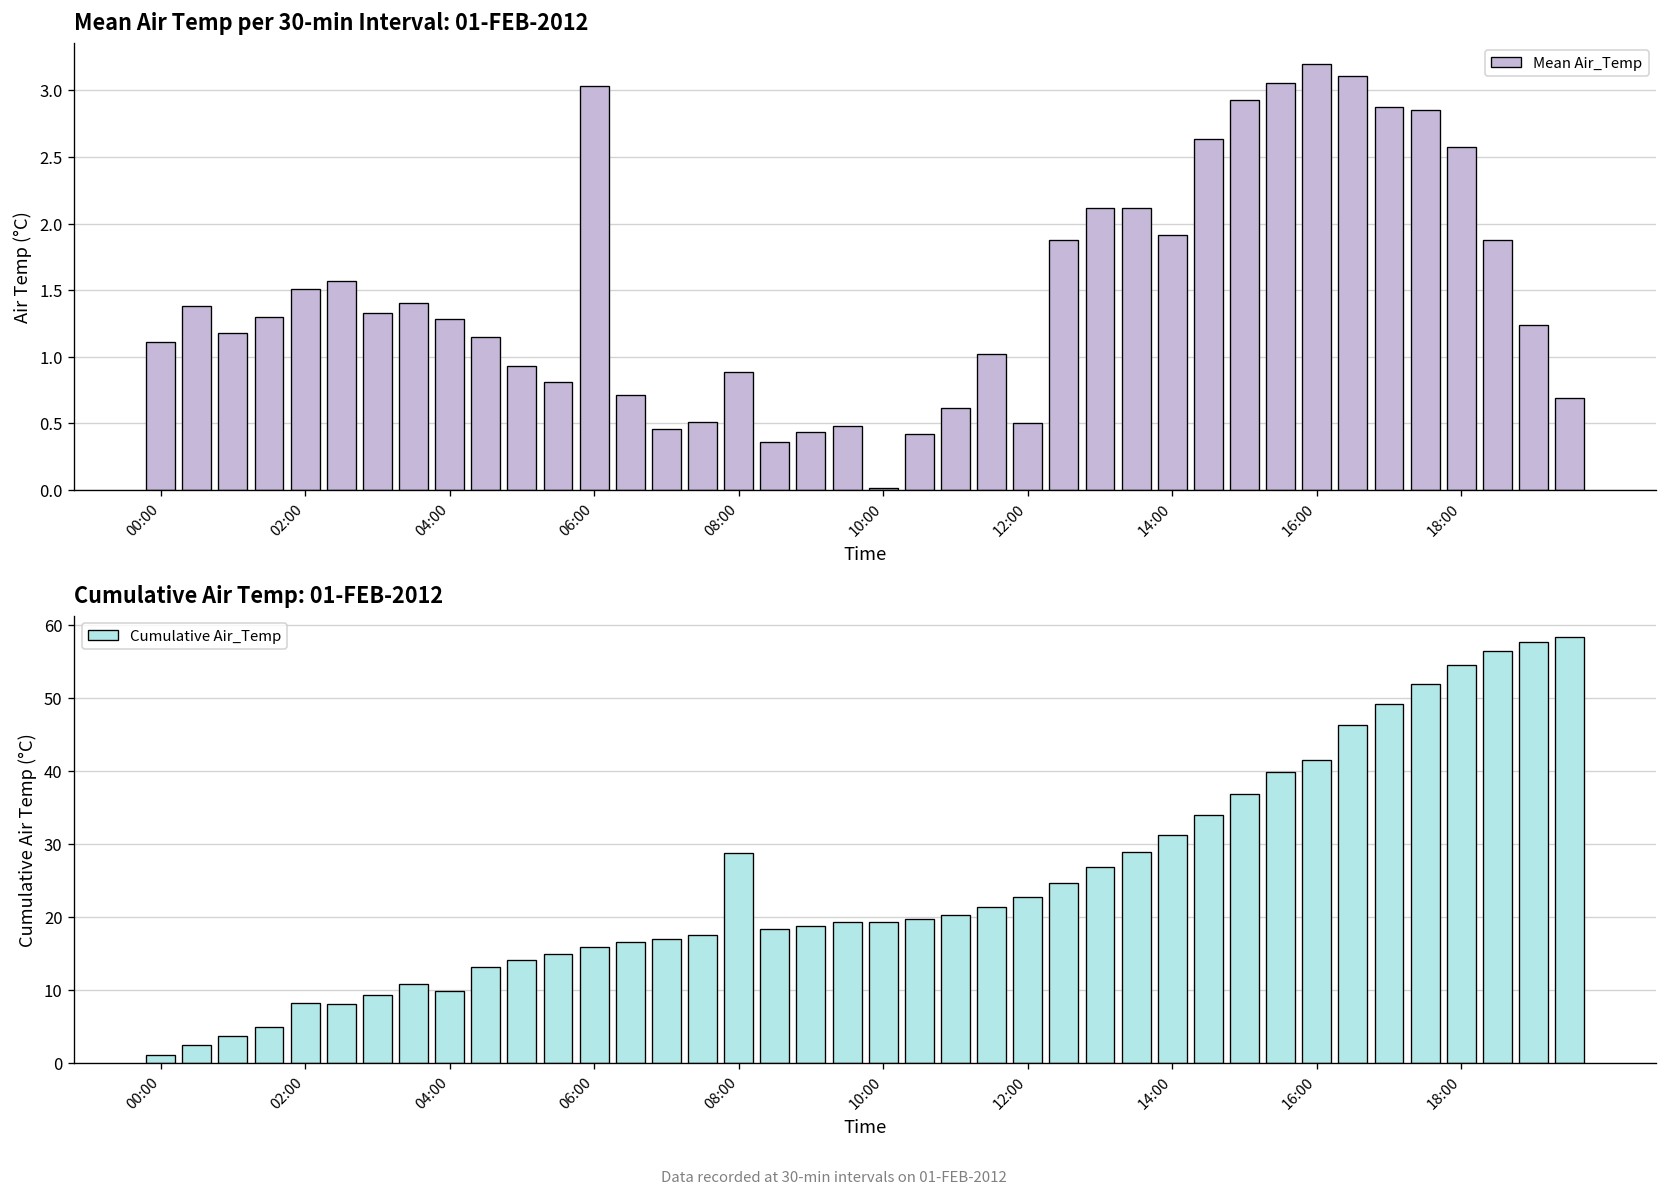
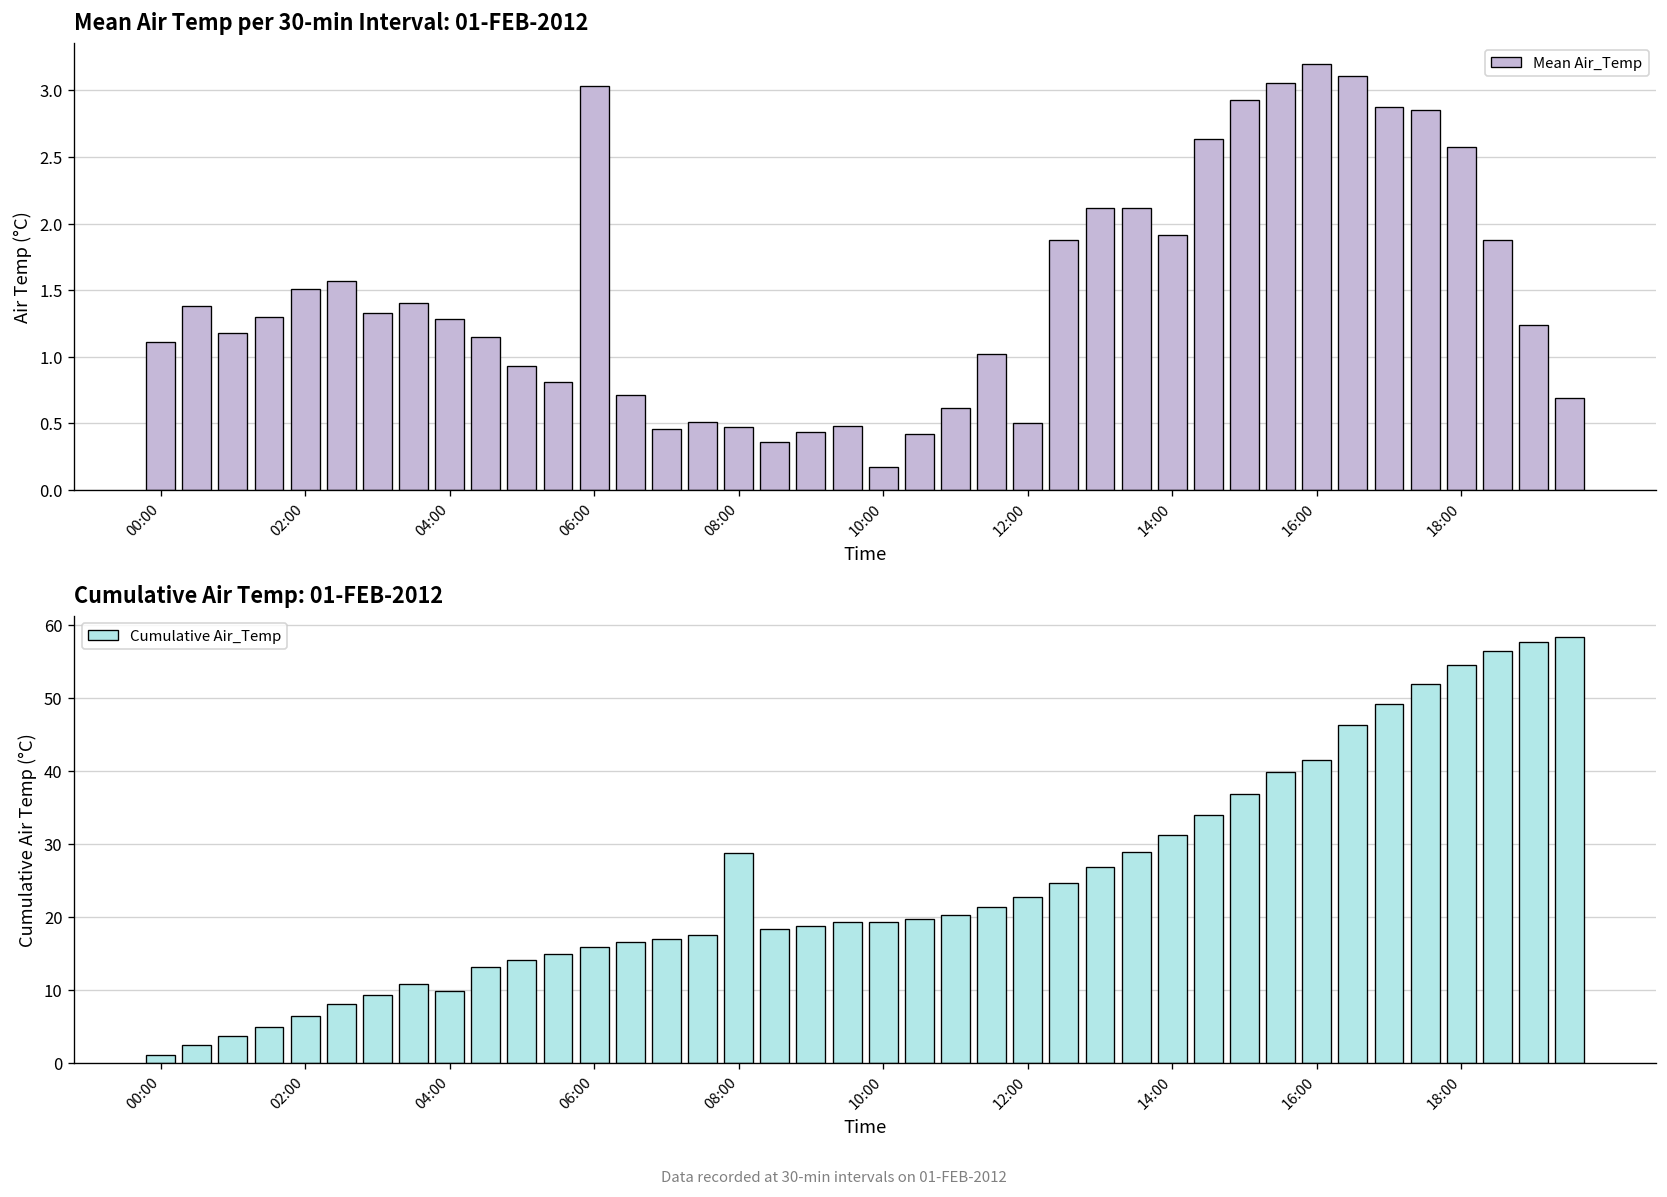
  {
    "Mean Air Temp per 30-min Interval: 01-FEB-2012": {
      "00:00": 1.11,
      "02:00": 1.51,
      "04:00": 1.28,
      "06:00": 3.03,
-     "08:00": 0.88,
-     "10:00": 0.01,
+     "08:00": 0.47,
+     "10:00": 0.17,
      "12:00": 0.50,
      "14:00": 1.92,
      "16:00": 3.20,
      "18:00": 2.57
    },
    "Cumulative Air Temp: 01-FEB-2012": {
      "00:00": 1,
-     "02:00": 8,
+     "02:00": 6,
      "04:00": 10,
      "06:00": 16,
      "08:00": 29,
      "10:00": 19,
      "12:00": 23,
      "14:00": 31,
      "16:00": 42,
      "18:00": 54
    }
  }
